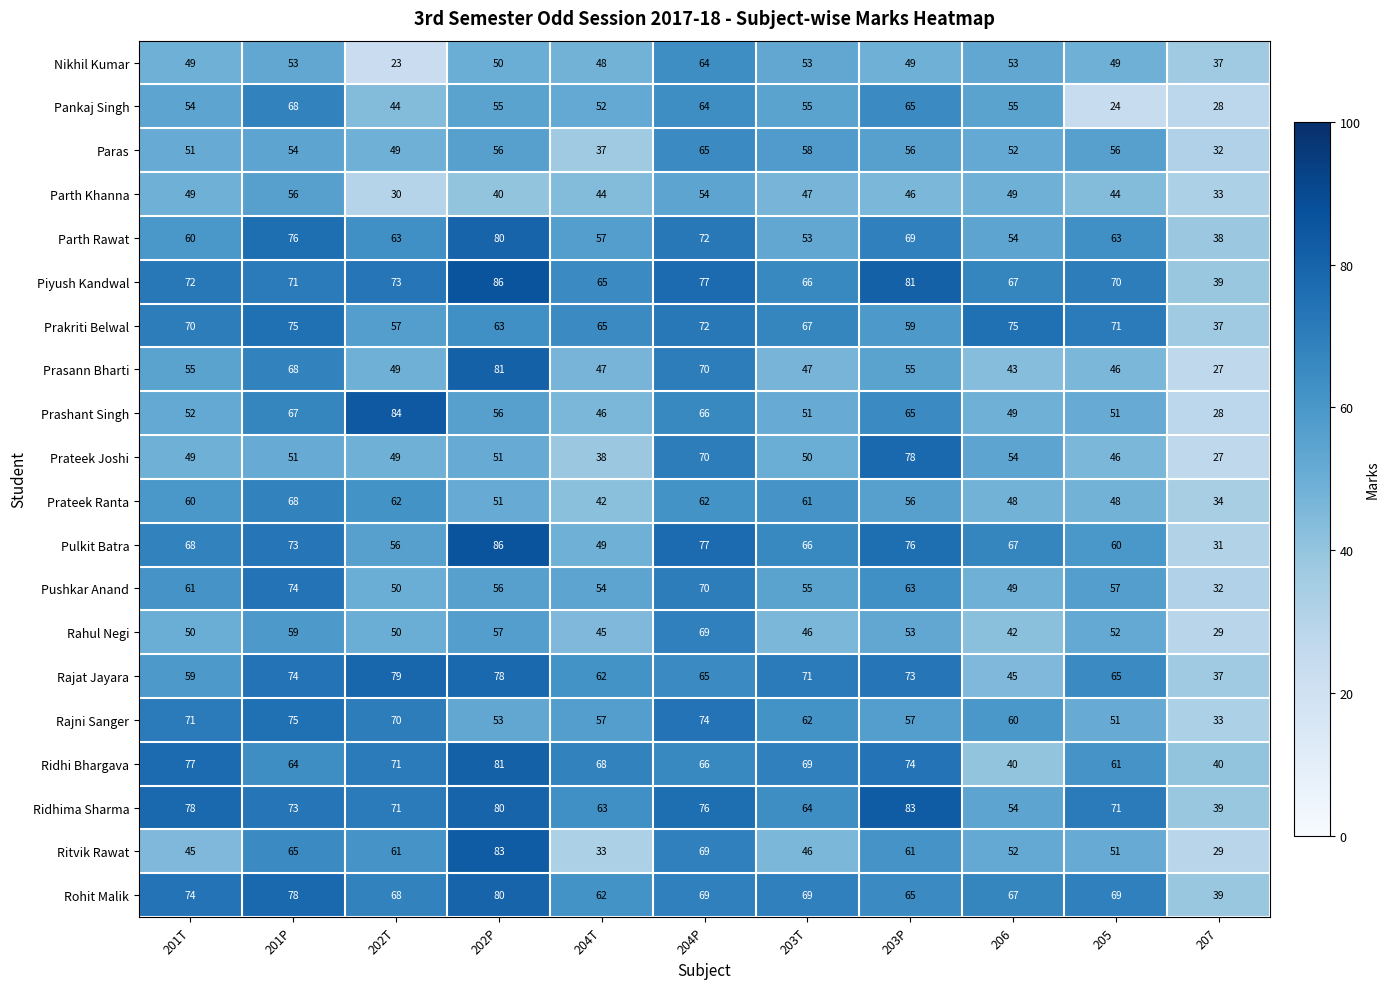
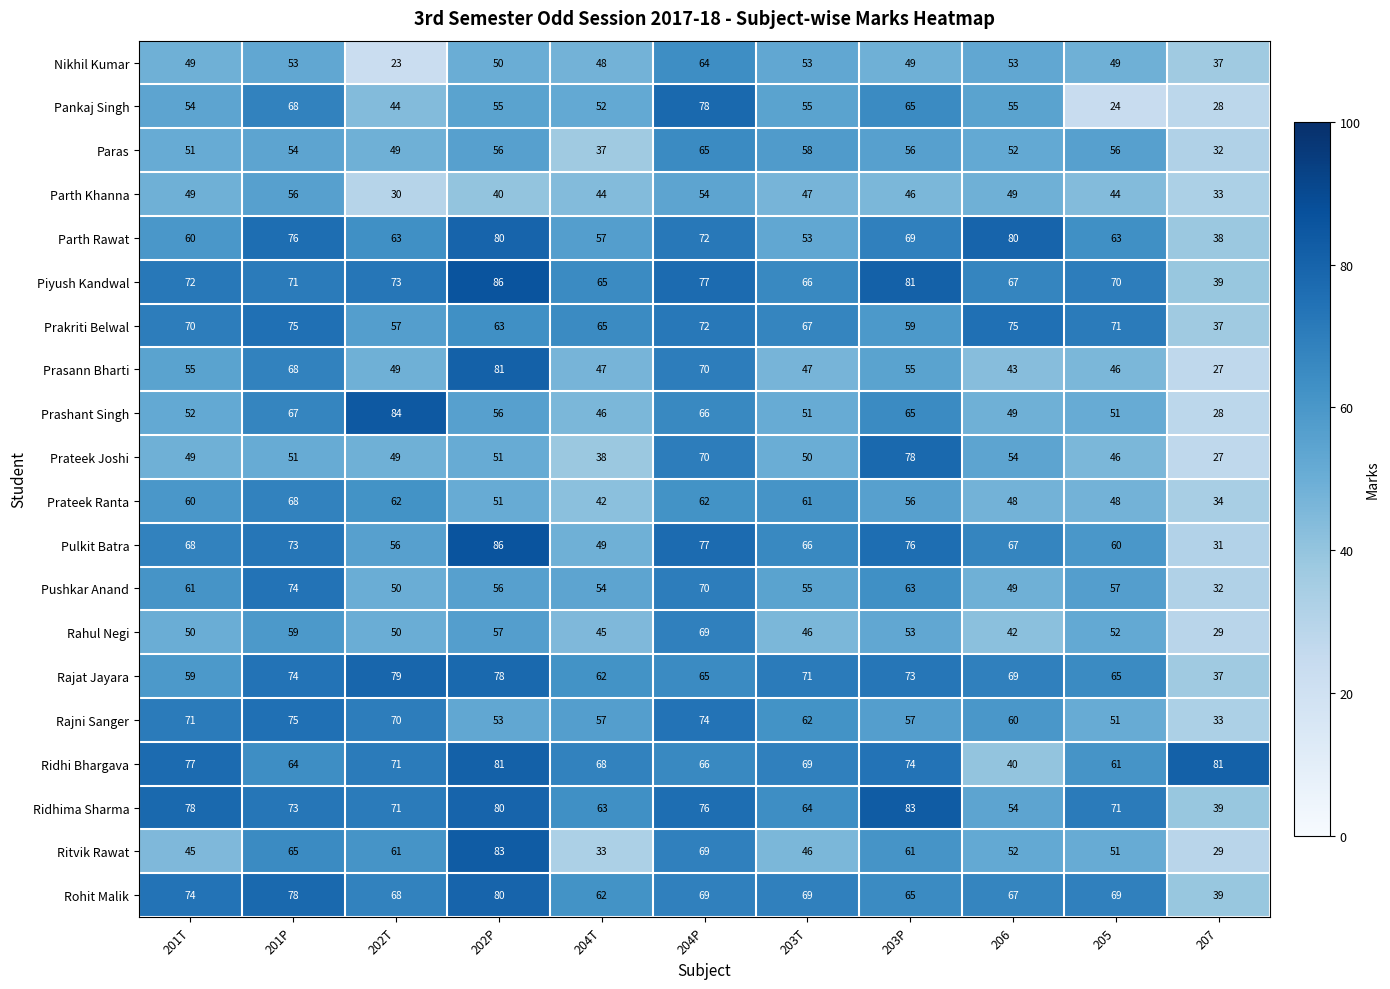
  {
    "Pankaj Singh": {
      "201T": 54,
      "201P": 68,
      "202T": 44,
      "202P": 55,
      "204T": 52,
-     "204P": 64,
+     "204P": 78,
      "203T": 55,
      "203P": 65,
      "206": 55,
      "205": 24,
      "207": 28
    },
    "Parth Rawat": {
      "201T": 60,
      "201P": 76,
      "202T": 63,
      "202P": 80,
      "204T": 57,
      "204P": 72,
      "203T": 53,
      "203P": 69,
-     "206": 54,
+     "206": 80,
      "205": 63,
      "207": 38
    },
    "Rajat Jayara": {
      "201T": 59,
      "201P": 74,
      "202T": 79,
      "202P": 78,
      "204T": 62,
      "204P": 65,
      "203T": 71,
      "203P": 73,
-     "206": 45,
+     "206": 69,
      "205": 65,
      "207": 37
    },
    "Ridhi Bhargava": {
      "201T": 77,
      "201P": 64,
      "202T": 71,
      "202P": 81,
      "204T": 68,
      "204P": 66,
      "203T": 69,
      "203P": 74,
      "206": 40,
      "205": 61,
-     "207": 40
+     "207": 81
    }
  }
